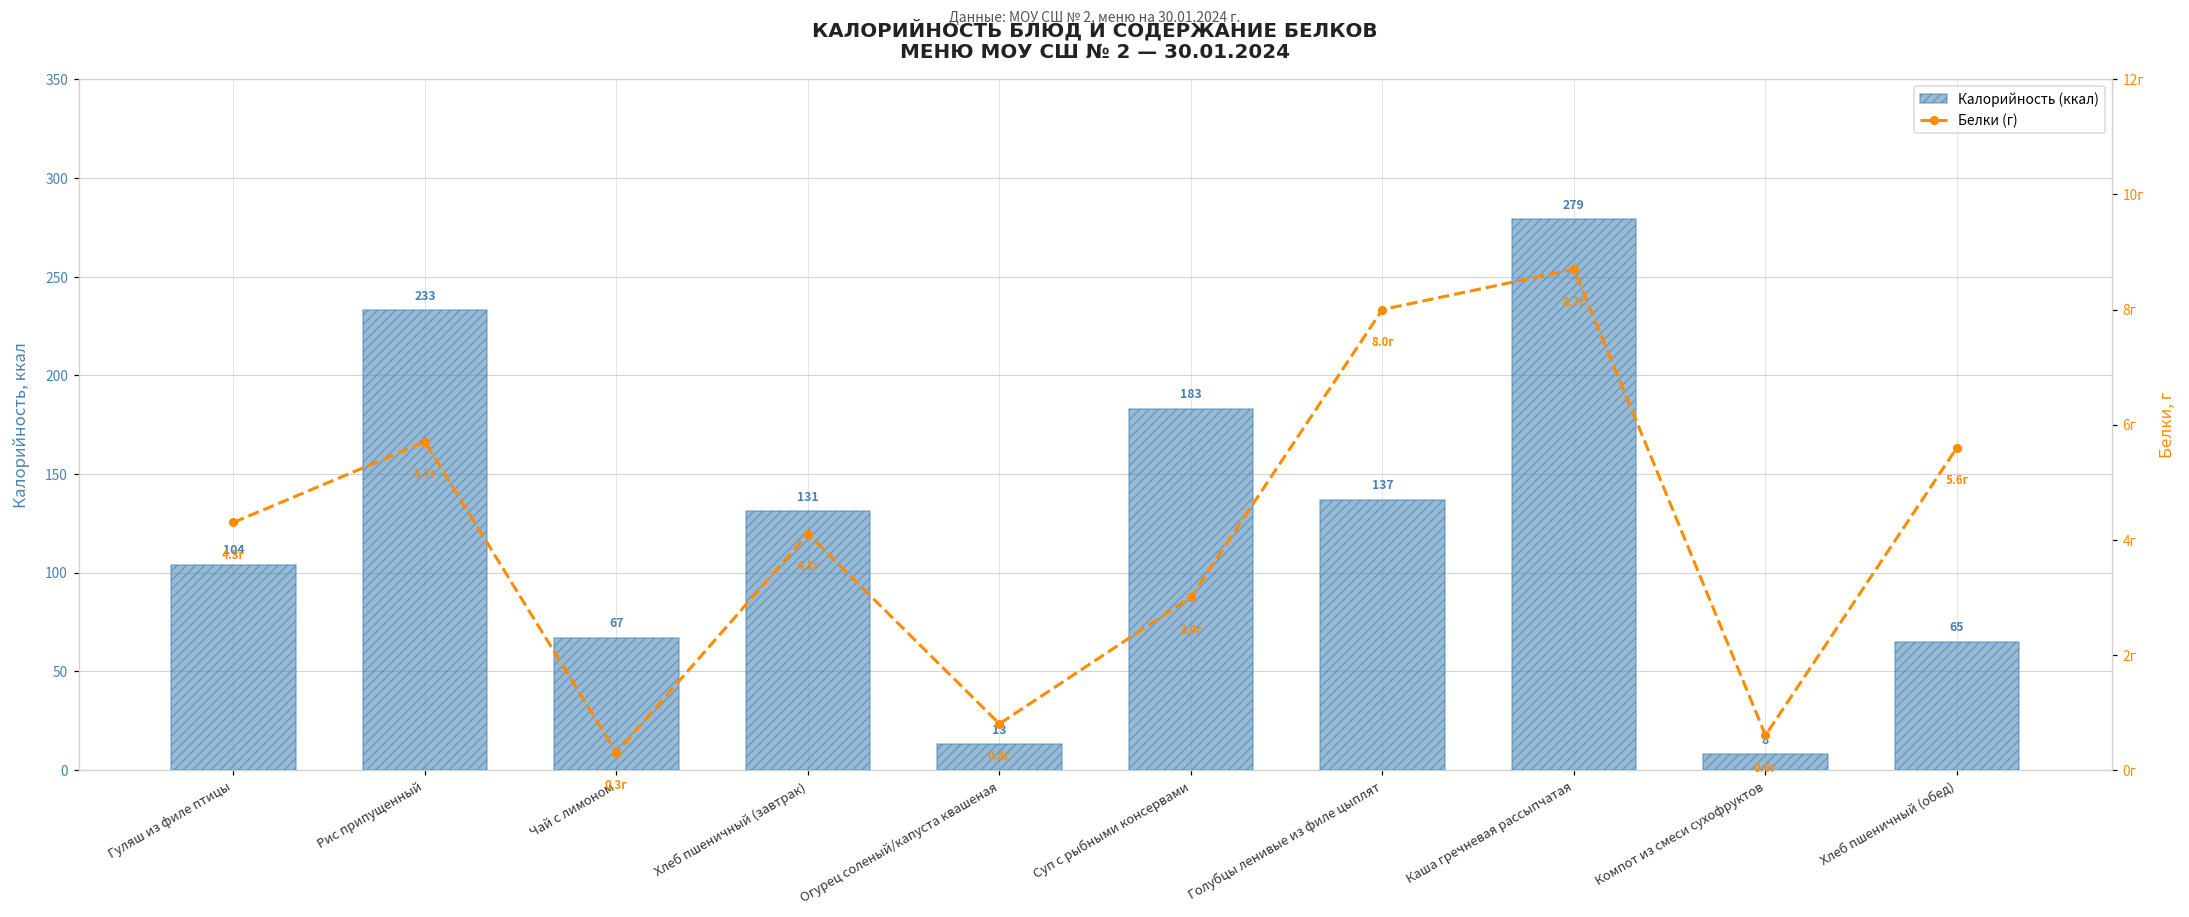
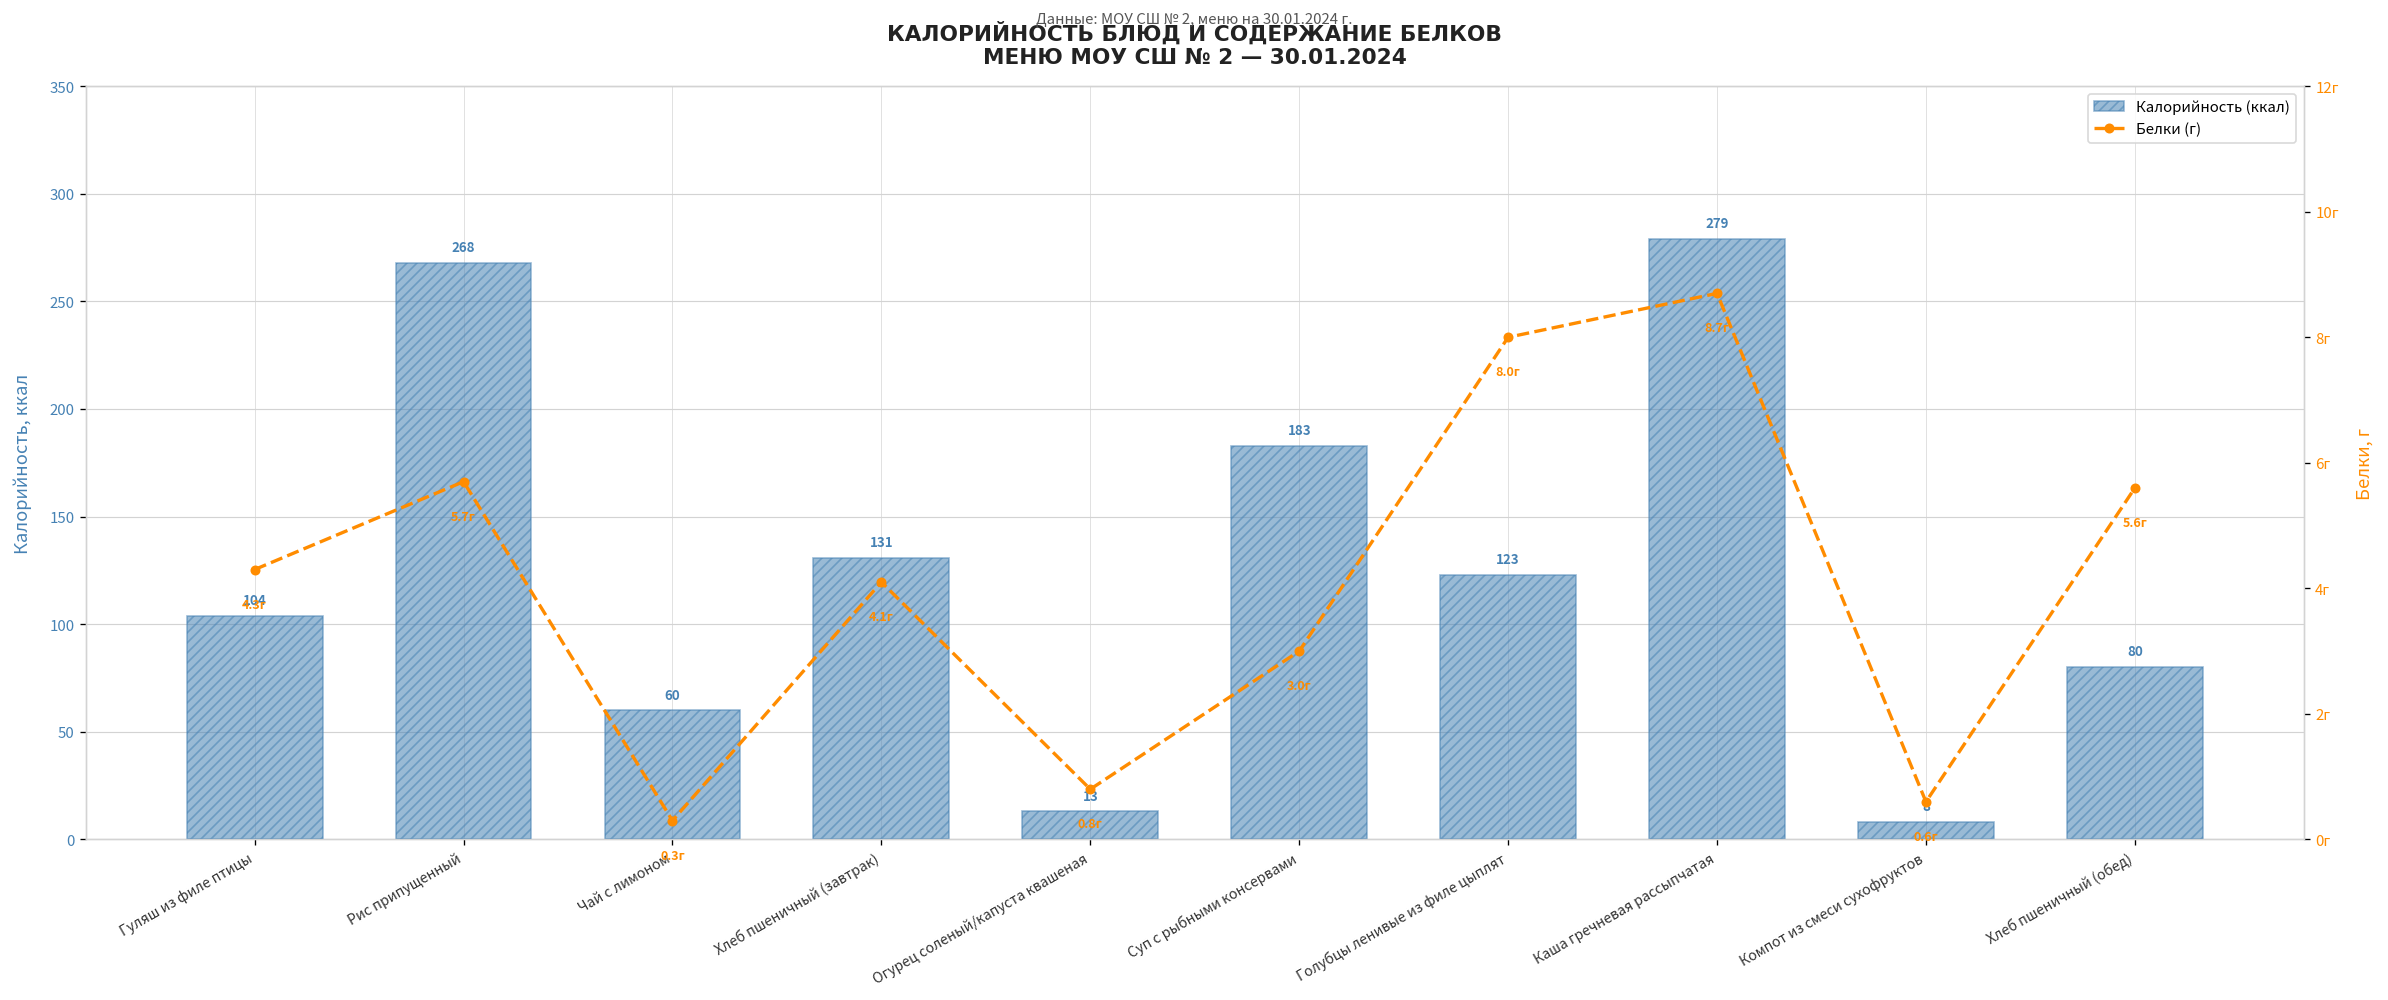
  {
    "Калорийность (ккал)": {
-     "Рис припущенный": "233",
-     "Чай с лимоном": "67",
+     "Рис припущенный": "268",
+     "Чай с лимоном": "60",
      "Хлеб пшеничный (завтрак)": "131",
      "Суп с рыбными консервами": "183",
-     "Голубцы ленивые из филе цыплят": "137",
+     "Голубцы ленивые из филе цыплят": "123",
      "Каша гречневая рассыпчатая": "279",
-     "Хлеб пшеничный (обед)": "65"
+     "Хлеб пшеничный (обед)": "80"
    },
    "Белки (г)": {
      "Рис припущенный": "5.7г",
      "Чай с лимоном": "0.3г",
      "Хлеб пшеничный (завтрак)": "4.1г",
      "Огурец соленый/капуста квашеная": "0.8г",
      "Суп с рыбными консервами": "3.0г",
      "Голубцы ленивые из филе цыплят": "8.0г",
      "Каша гречневая рассыпчатая": "8.7г",
      "Компот из смеси сухофруктов": "0.6г",
      "Хлеб пшеничный (обед)": "5.6г"
    }
  }
